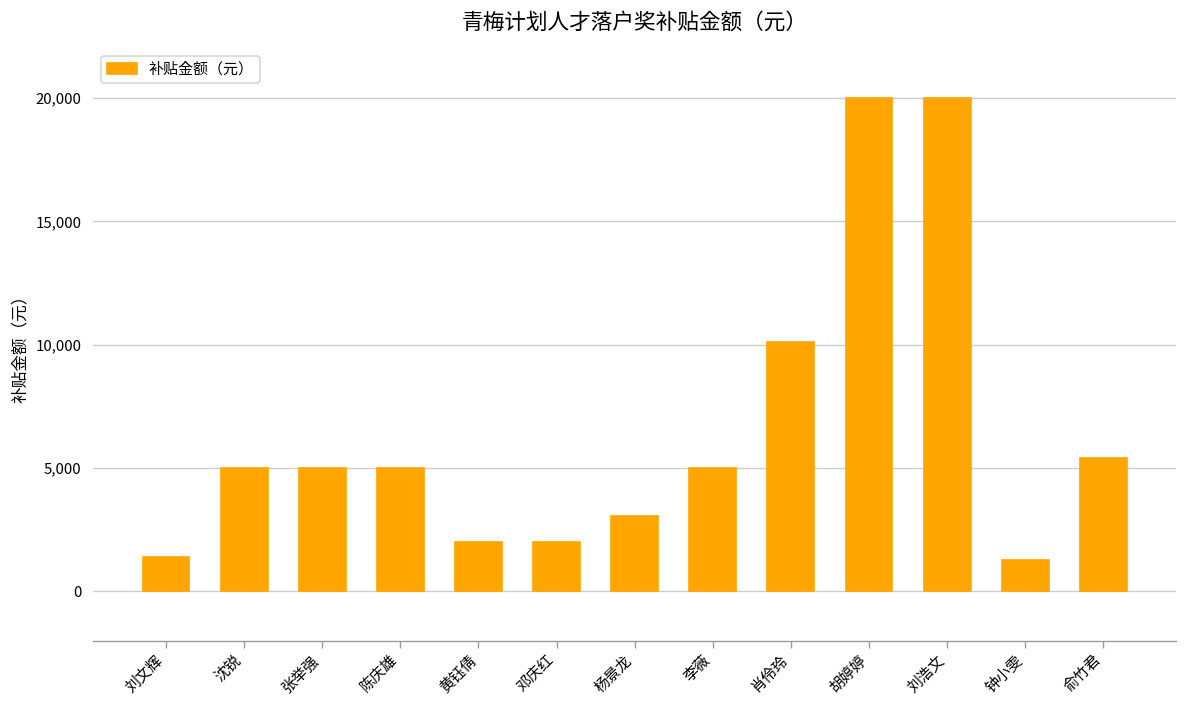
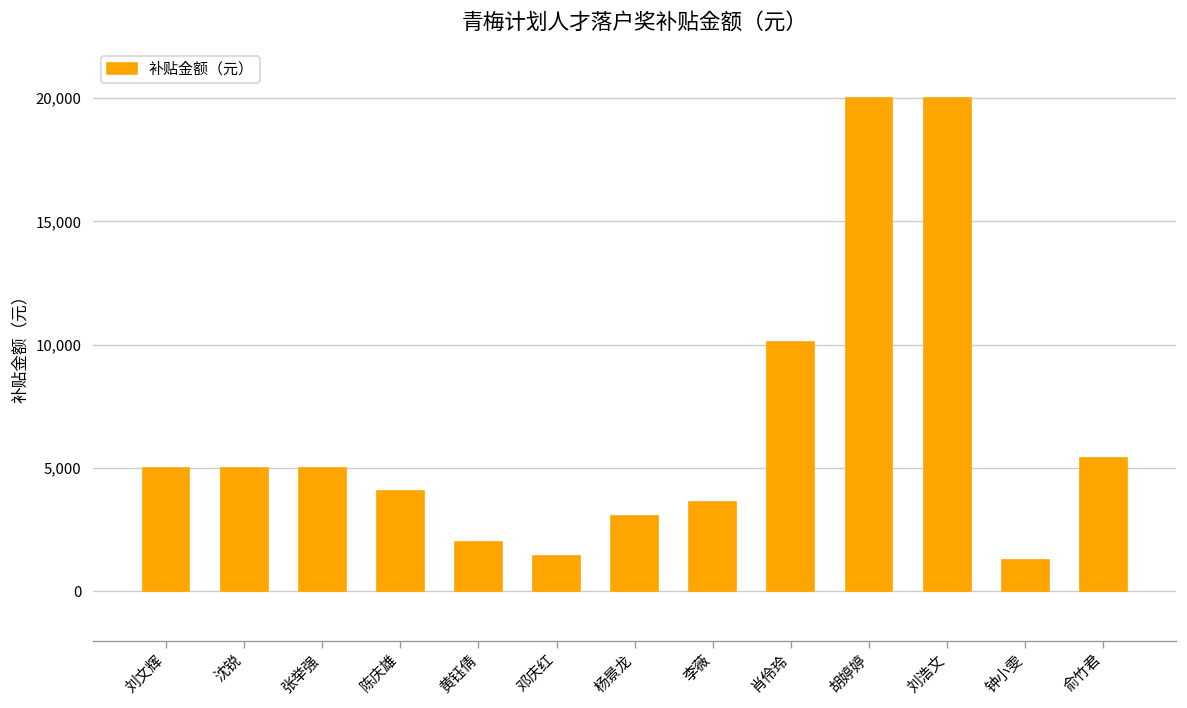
  {
-   "刘文辉": "1,400",
+   "刘文辉": "5,000",
    "沈锐": "5,000",
    "张举强": "5,000",
-   "陈庆雄": "5,000",
+   "陈庆雄": "4,100",
    "黄钰倩": "2,000",
-   "邓庆红": "2,000",
+   "邓庆红": "1,400",
    "杨景龙": "3,100",
-   "李薇": "5,000",
+   "李薇": "3,600",
    "肖伶玲": "10,100",
    "胡婷婷": "20,000",
    "刘浩文": "20,000",
    "钟小雯": "1,300",
    "俞竹君": "5,400"
  }
